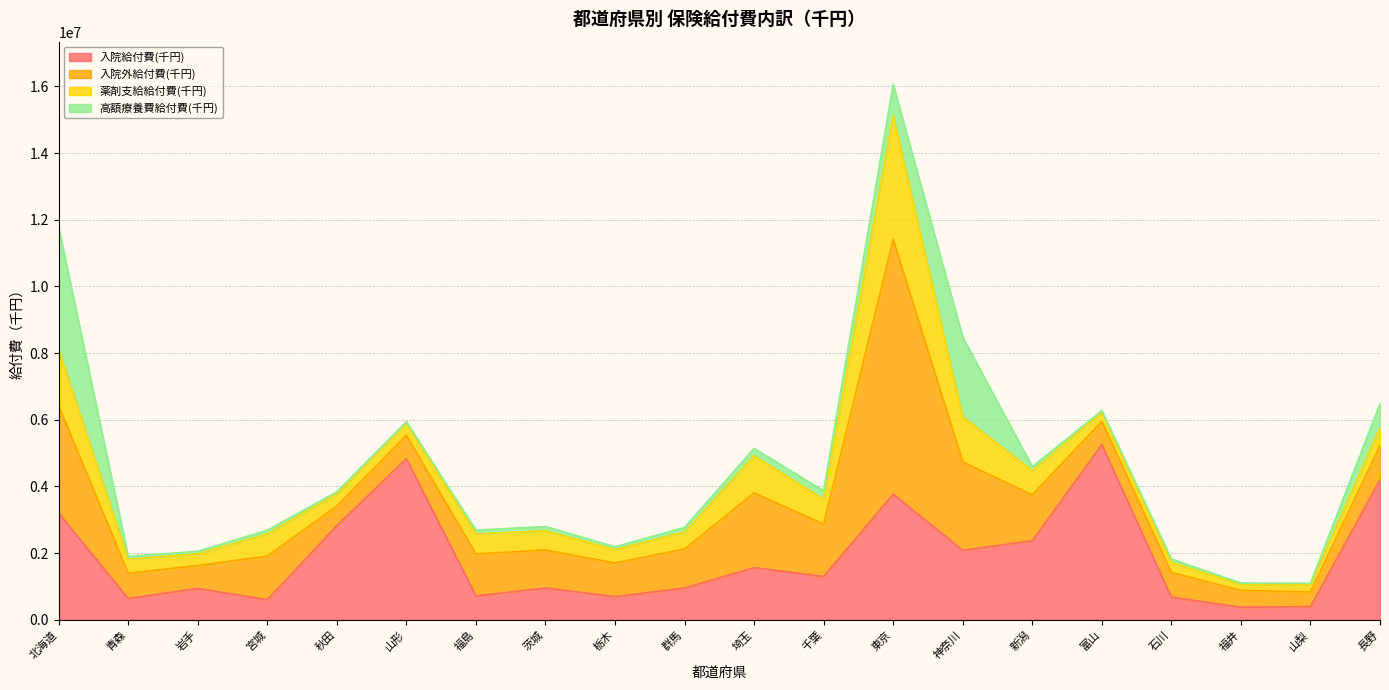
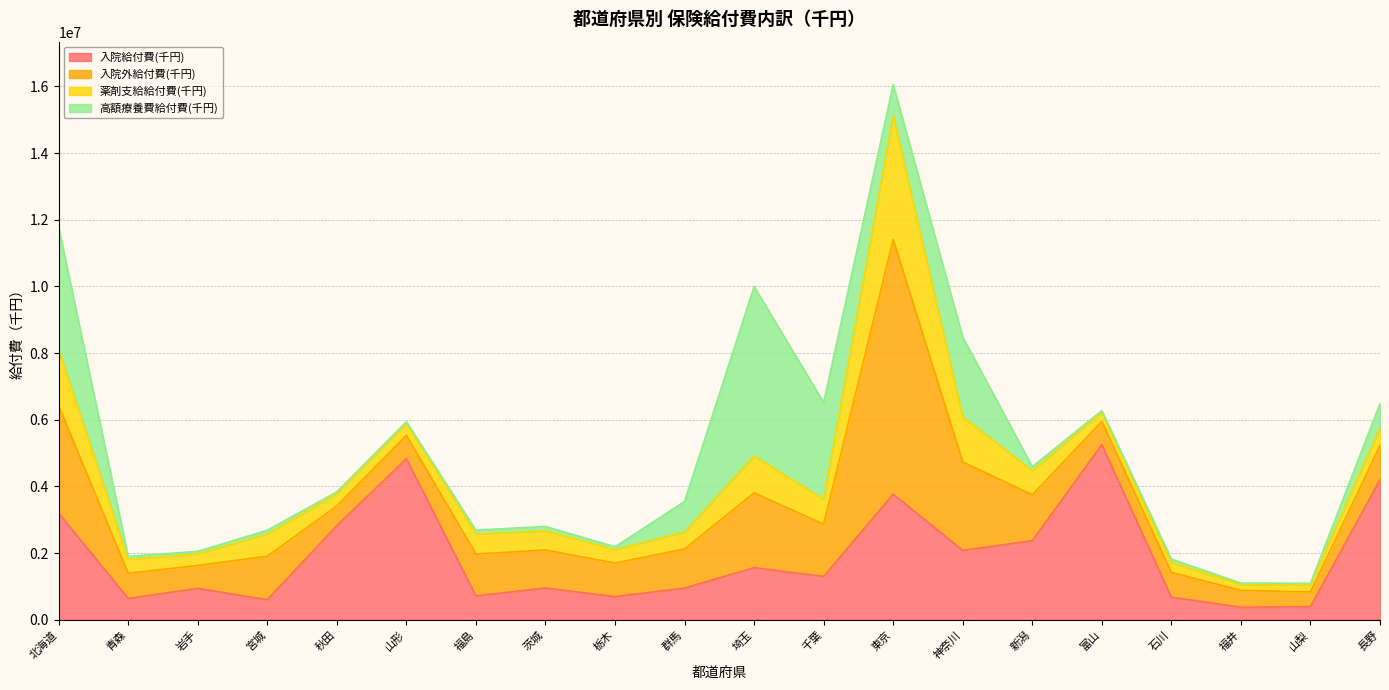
  {
    "入院給付費(千円)": {
      "北海道": 3200000,
      "青森": 600000,
      "岩手": 900000,
      "宮城": 600000,
      "秋田": 2800000,
      "山形": 4800000,
      "福島": 700000,
      "茨城": 1000000,
      "栃木": 700000,
      "群馬": 1000000,
      "埼玉": 1600000,
      "千葉": 1300000,
      "東京": 3800000,
      "神奈川": 2100000,
      "新潟": 2400000,
      "富山": 5300000,
      "石川": 700000,
      "福井": 400000,
      "山梨": 400000,
      "長野": 4200000
    },
    "高額療養費給付費(千円)": {
      "北海道": 3700000,
      "青森": 100000,
      "岩手": 100000,
      "宮城": 100000,
      "福島": 100000,
      "茨城": 100000,
      "栃木": 100000,
-     "群馬": 100000,
-     "埼玉": 200000,
-     "千葉": 300000,
+     "群馬": 900000,
+     "埼玉": 5100000,
+     "千葉": 2900000,
      "東京": 900000,
      "神奈川": 2400000,
      "新潟": 100000,
      "石川": 100000,
      "長野": 700000
    }
  }
